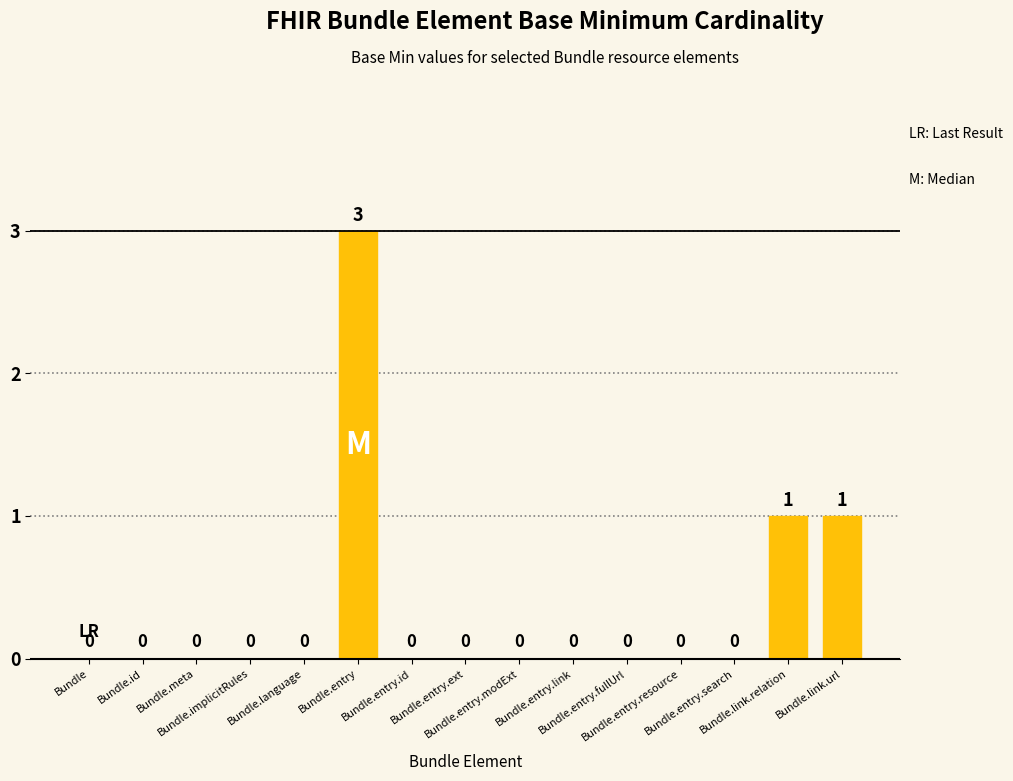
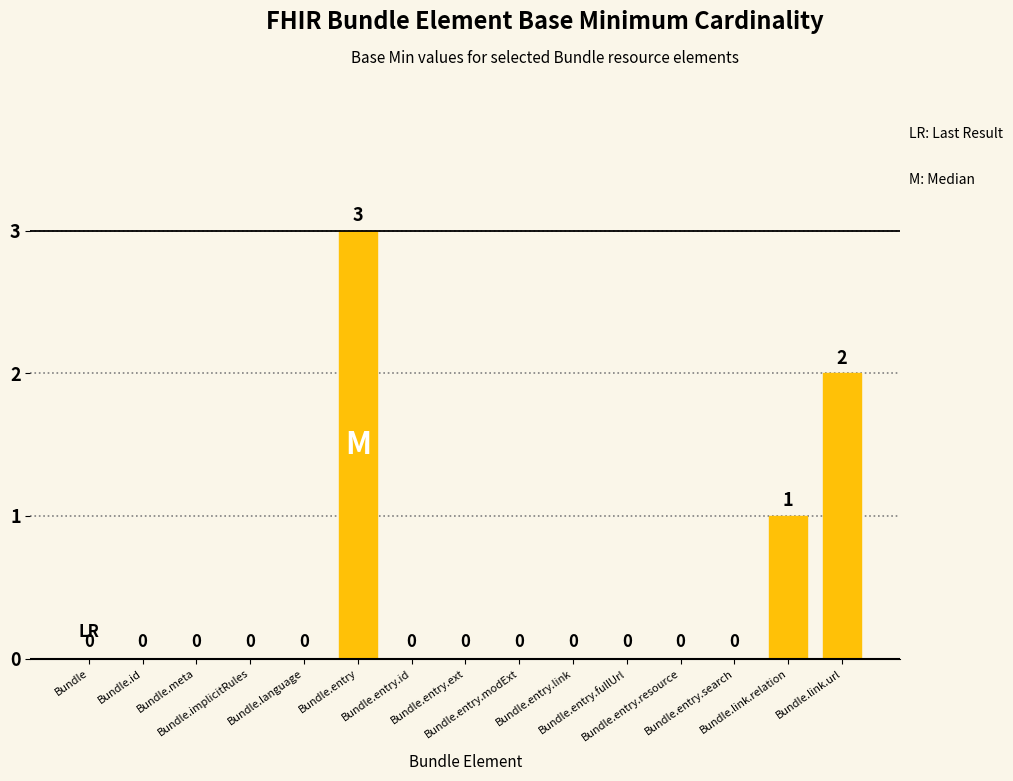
  {
    "Bundle.id": 0,
    "Bundle.meta": 0,
    "Bundle.implicitRules": 0,
    "Bundle.language": 0,
    "Bundle.entry": 3,
    "Bundle.entry.id": 0,
    "Bundle.entry.ext": 0,
    "Bundle.entry.modExt": 0,
    "Bundle.entry.link": 0,
    "Bundle.entry.fullUrl": 0,
    "Bundle.entry.resource": 0,
    "Bundle.entry.search": 0,
    "Bundle.link.relation": 1,
-   "Bundle.link.url": 1
+   "Bundle.link.url": 2
  }
